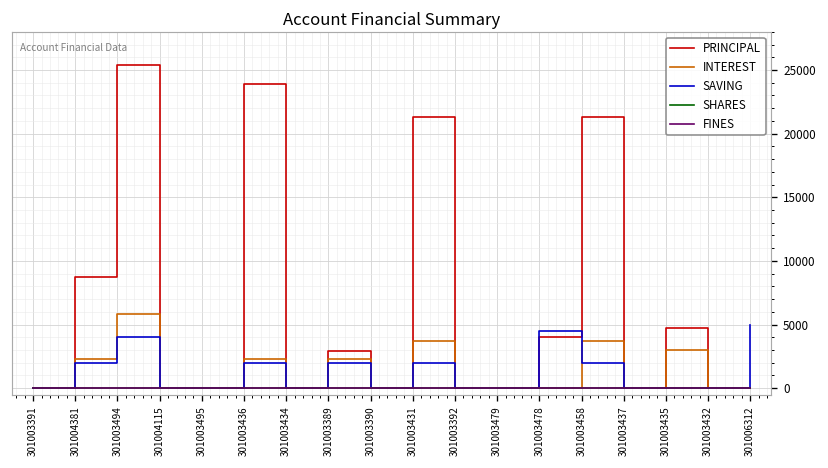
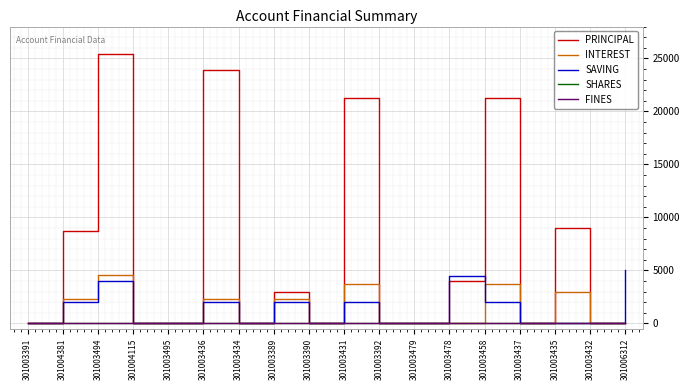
  {
    "PRINCIPAL": {
      "301004381": 8700,
      "301003494": 25400,
      "301003436": 23900,
      "301003389": 2900,
      "301003431": 21300,
      "301003478": 4000,
      "301003458": 21300,
-     "301003435": 4700
+     "301003435": 9000
    },
    "INTEREST": {
      "301004381": 2300,
-     "301003494": 5800,
+     "301003494": 4600,
      "301003436": 2300,
      "301003389": 2300,
      "301003431": 3700,
      "301003458": 3700,
      "301003435": 3000
    },
    "SAVING": {
      "301004381": 2000,
      "301003494": 4000,
      "301003436": 2000,
      "301003389": 2000,
      "301003431": 2000,
      "301003478": 4500,
      "301003458": 2000,
      "301006312": 5000
    },
    "FINES": {
      "301004381": 0,
      "301003494": 0,
      "301003436": 0,
      "301003389": 0,
      "301003431": 0,
      "301003458": 0
    }
  }
